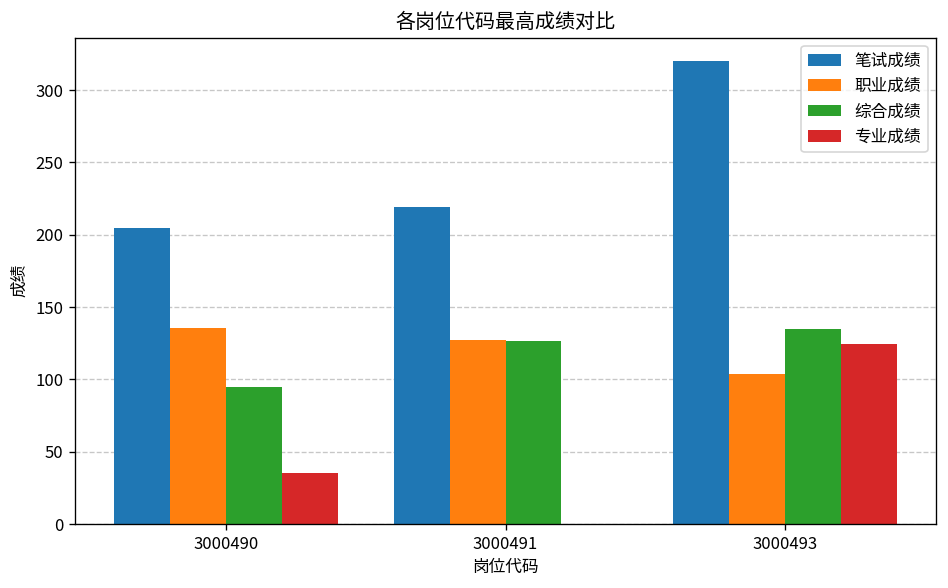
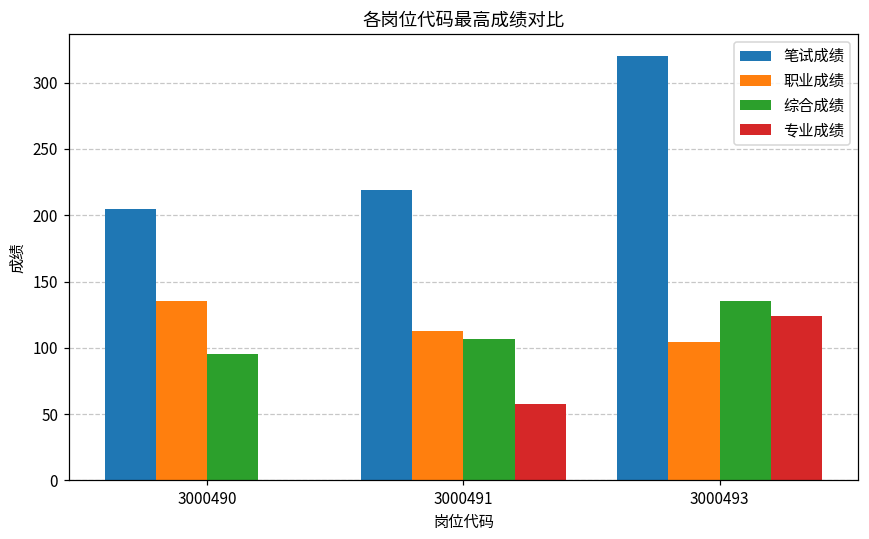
  {
    "笔试成绩": {
      "3000490": 205,
      "3000491": 219,
      "3000493": 320
    },
    "职业成绩": {
      "3000490": 136,
-     "3000491": 127,
+     "3000491": 113,
      "3000493": 104
    },
    "综合成绩": {
      "3000490": 95,
-     "3000491": 127,
+     "3000491": 107,
      "3000493": 135
    },
    "专业成绩": {
-     "3000490": 35,
-     "3000491": 0,
+     "3000490": 0,
+     "3000491": 57,
      "3000493": 124
    }
  }
